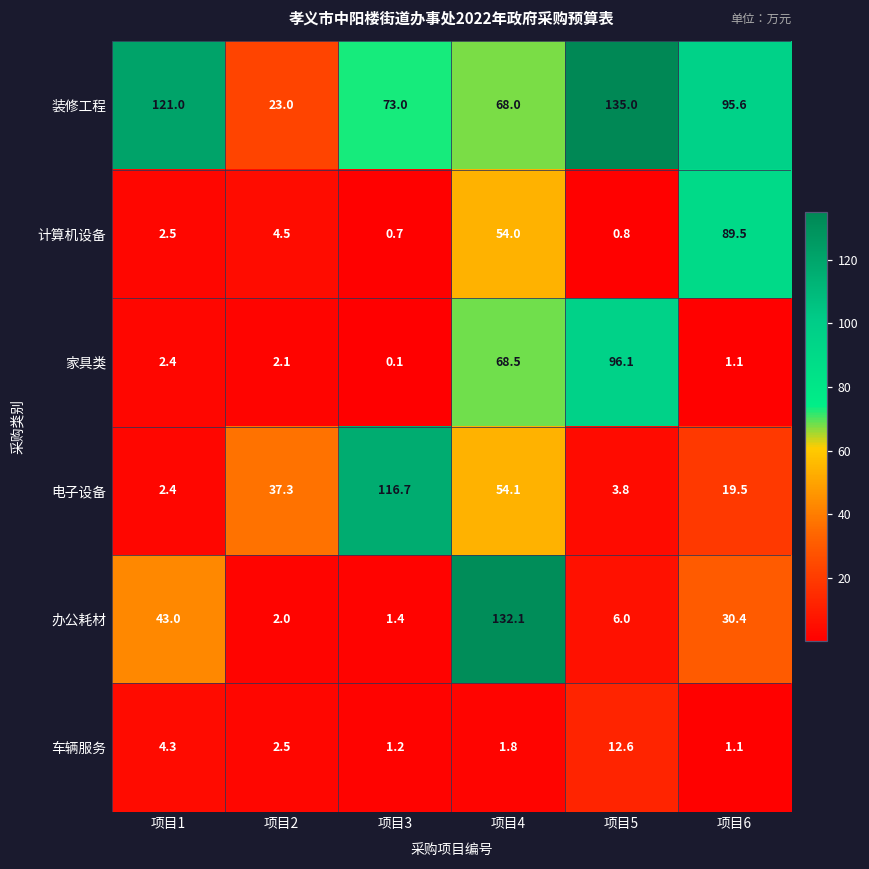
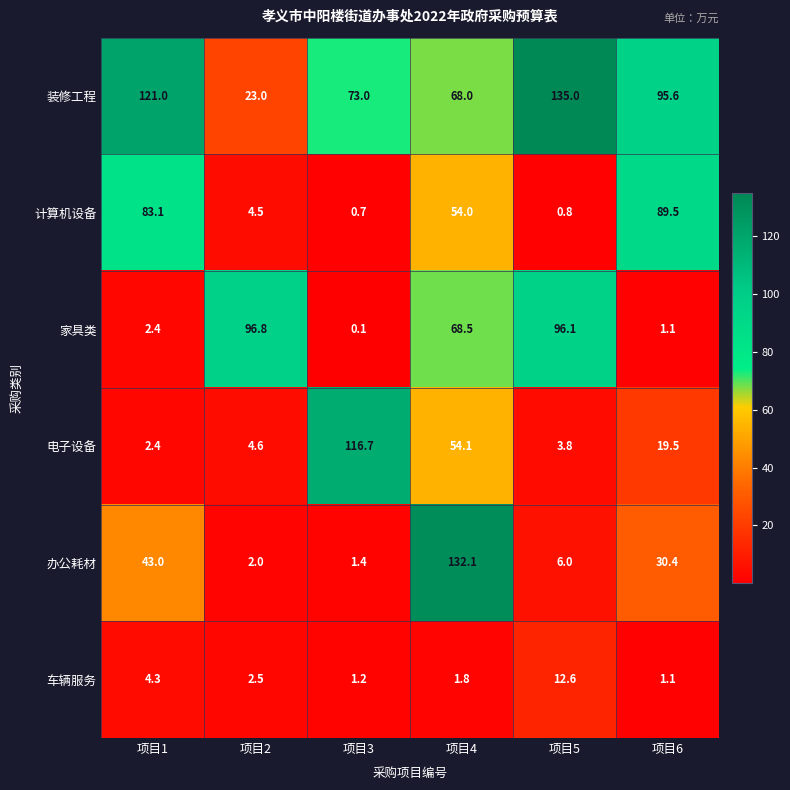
  {
    "装修工程": {
      "项目1": 121.0,
      "项目2": 23.0,
      "项目3": 73.0,
      "项目4": 68.0,
      "项目5": 135.0,
      "项目6": 95.6
    },
    "计算机设备": {
-     "项目1": 2.5,
+     "项目1": 83.1,
      "项目2": 4.5,
      "项目3": 0.7,
      "项目4": 54.0,
      "项目5": 0.8,
      "项目6": 89.5
    },
    "家具类": {
      "项目1": 2.4,
-     "项目2": 2.1,
+     "项目2": 96.8,
      "项目3": 0.1,
      "项目4": 68.5,
      "项目5": 96.1,
      "项目6": 1.1
    },
    "电子设备": {
      "项目1": 2.4,
-     "项目2": 37.3,
+     "项目2": 4.6,
      "项目3": 116.7,
      "项目4": 54.1,
      "项目5": 3.8,
      "项目6": 19.5
    },
    "办公耗材": {
      "项目1": 43.0,
      "项目2": 2.0,
      "项目3": 1.4,
      "项目4": 132.1,
      "项目5": 6.0,
      "项目6": 30.4
    },
    "车辆服务": {
      "项目1": 4.3,
      "项目2": 2.5,
      "项目3": 1.2,
      "项目4": 1.8,
      "项目5": 12.6,
      "项目6": 1.1
    }
  }
